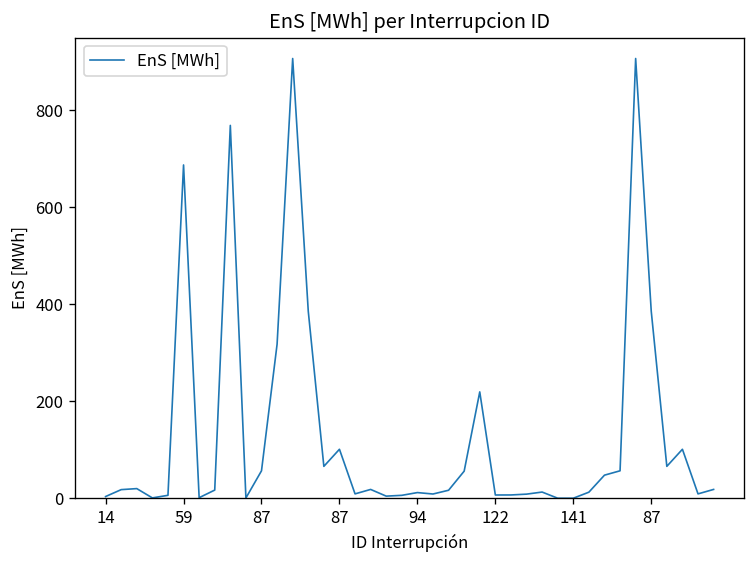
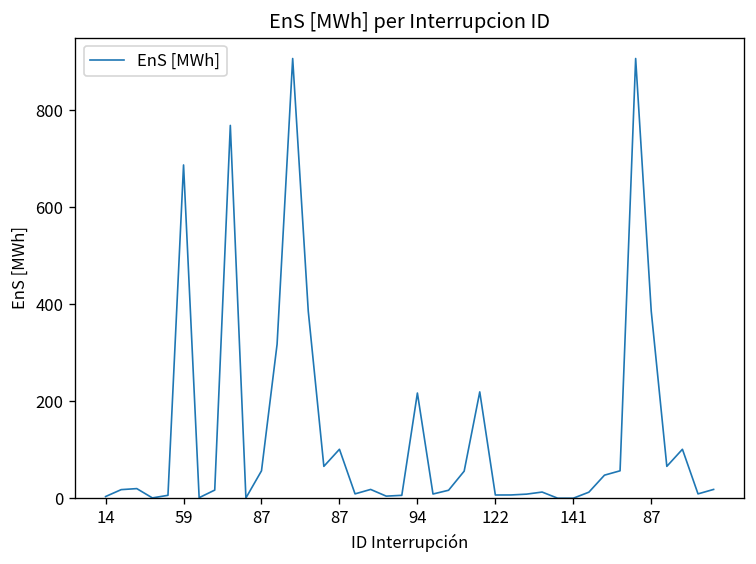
  {
    "59": 690,
-   "94": 10,
+   "94": 220,
    "122": 10,
    "141": 0
  }
